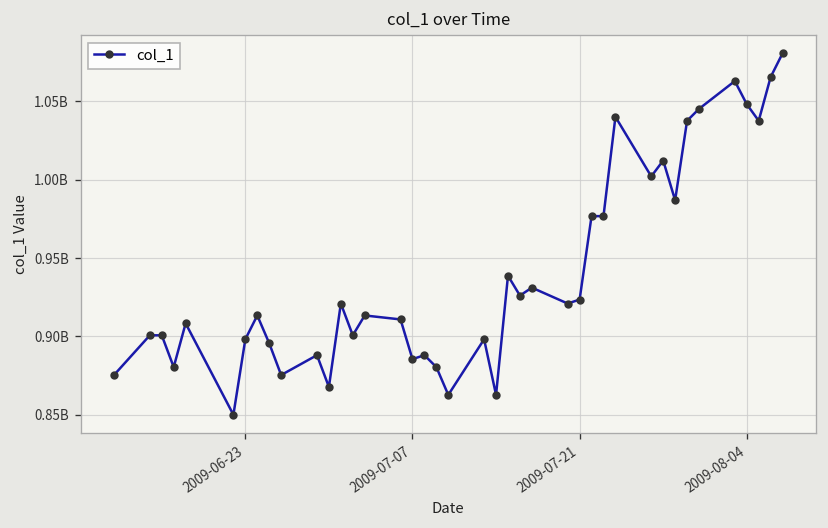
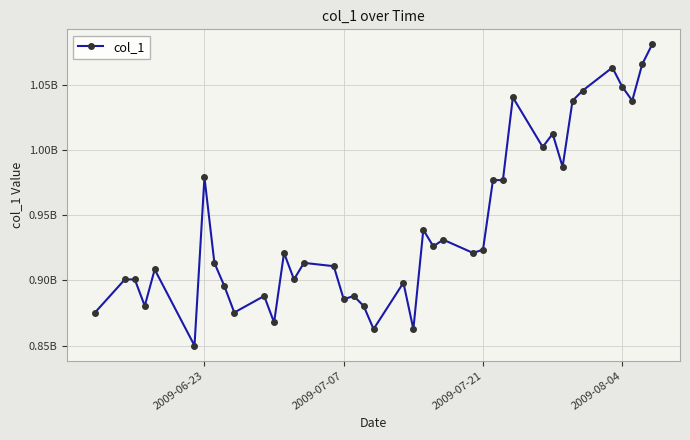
  {
-   "2009-06-23": 898000000,
+   "2009-06-23": 979000000,
    "2009-07-07": 885000000,
    "2009-07-21": 923000000,
    "2009-08-04": 1048000000
  }
